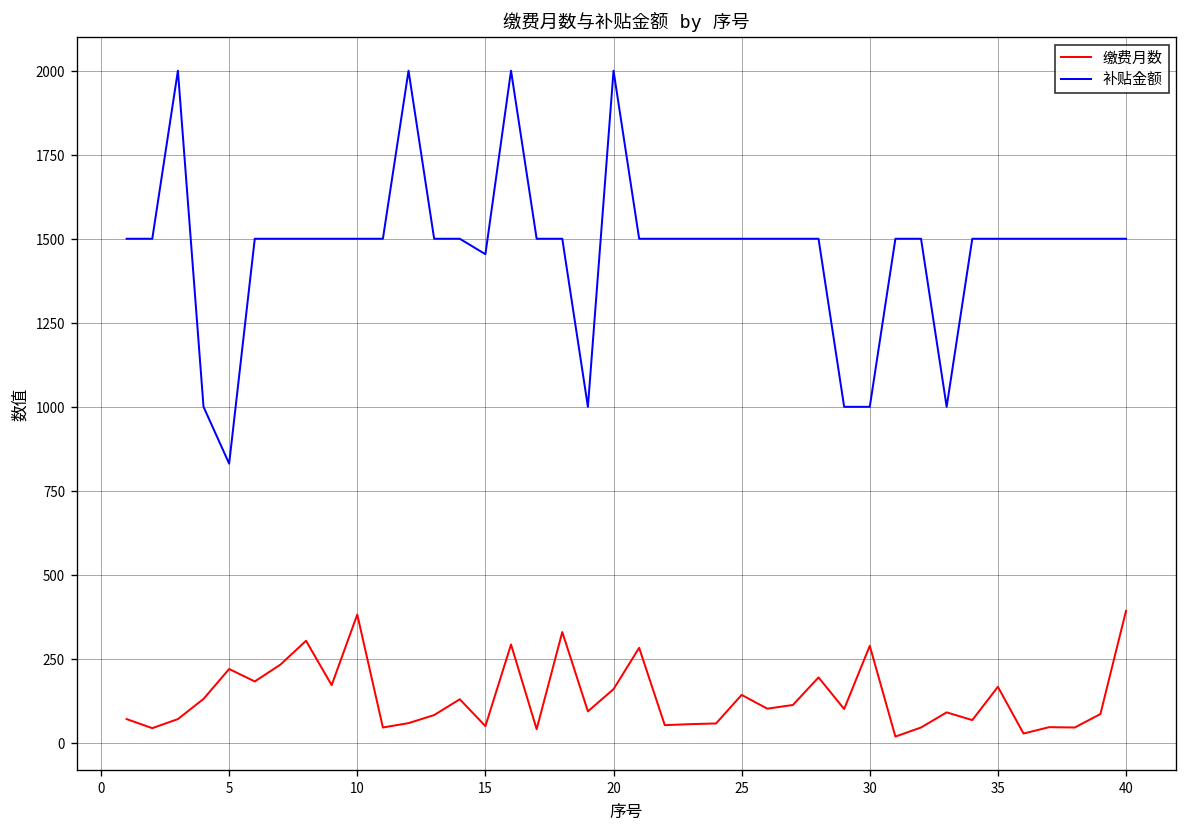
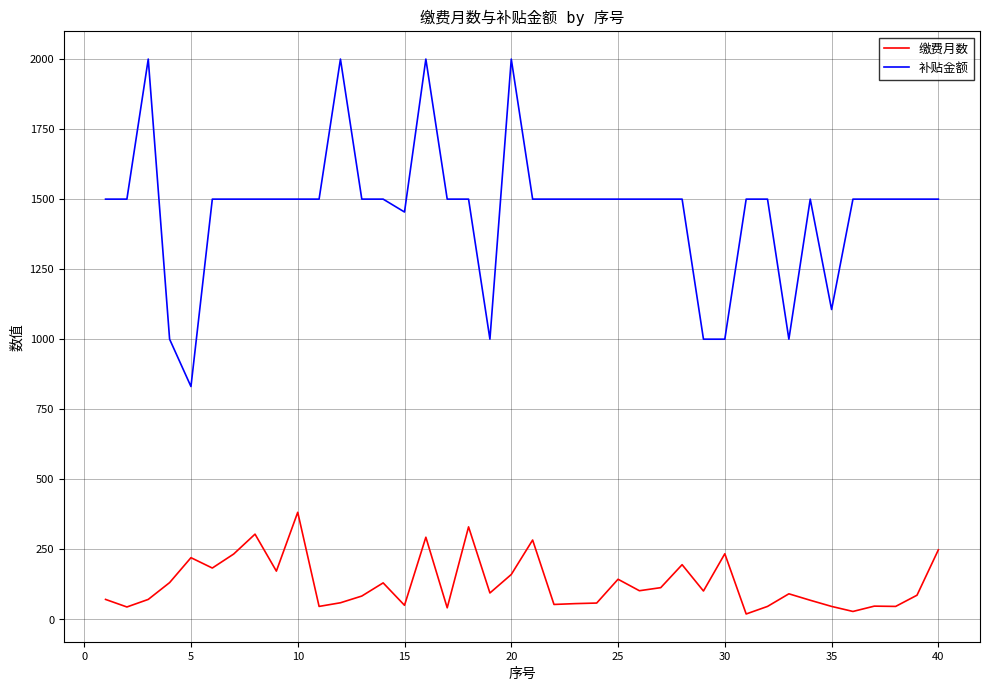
  {
    "缴费月数": {
      "5": 220,
      "10": 380,
      "15": 50,
      "20": 160,
      "25": 140,
-     "30": 290,
-     "35": 170,
-     "40": 390
+     "30": 230,
+     "35": 50,
+     "40": 250
    },
    "补贴金额": {
      "5": 830,
      "10": 1500,
      "15": 1450,
      "20": 2000,
      "25": 1500,
      "30": 1000,
-     "35": 1500,
+     "35": 1110,
      "40": 1500
    }
  }
